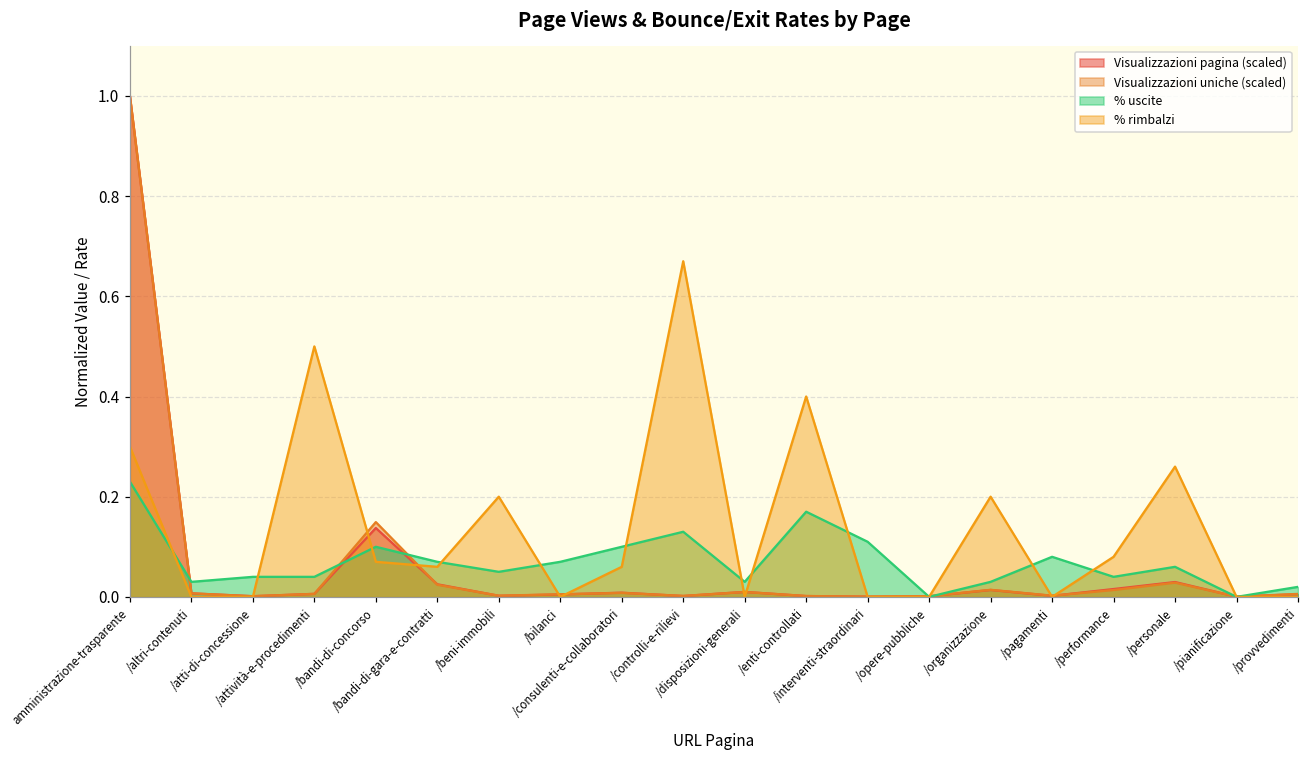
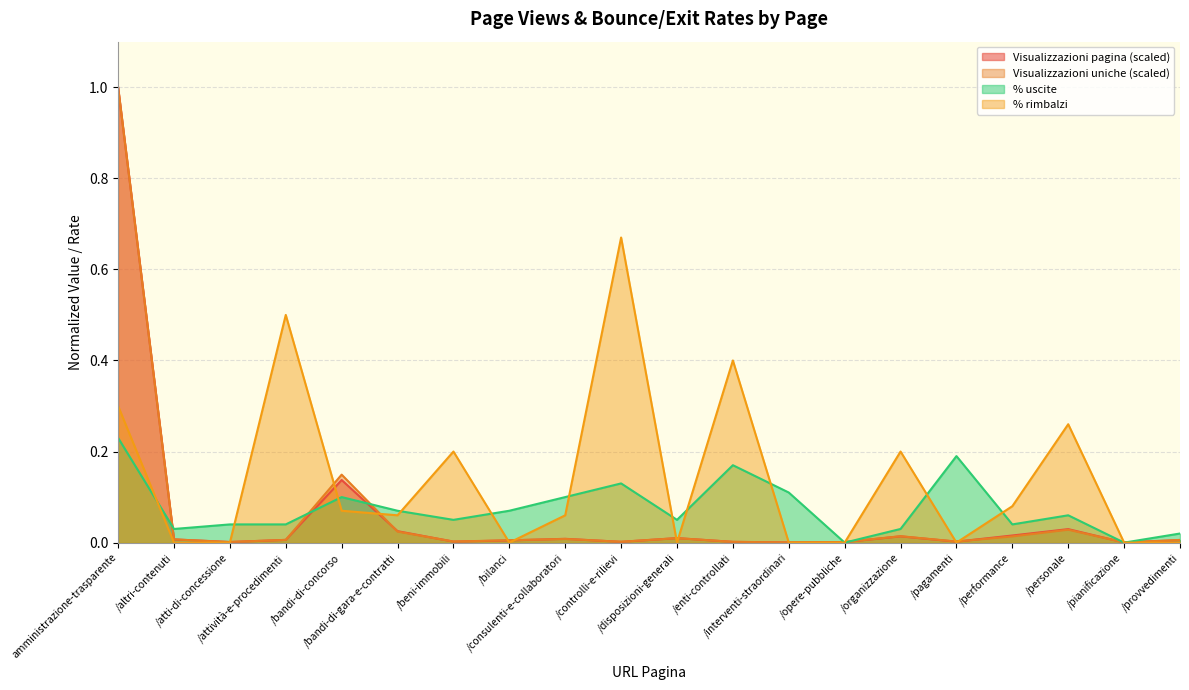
  {
    "% uscite": {
      "amministrazione-trasparente": 0.23,
      "/altri-contenuti": 0.03,
      "/atti-di-concessione": 0.04,
      "/attività-e-procedimenti": 0.04,
      "/bandi-di-concorso": 0.10,
      "/bandi-di-gara-e-contratti": 0.07,
      "/beni-immobili": 0.05,
      "/bilanci": 0.07,
      "/consulenti-e-collaboratori": 0.10,
      "/controlli-e-rilievi": 0.13,
-     "/disposizioni-generali": 0.03,
+     "/disposizioni-generali": 0.05,
      "/enti-controllati": 0.17,
      "/interventi-straordinari": 0.11,
      "/organizzazione": 0.03,
-     "/pagamenti": 0.08,
+     "/pagamenti": 0.19,
      "/performance": 0.04,
      "/personale": 0.06,
      "/provvedimenti": 0.02
    }
  }
